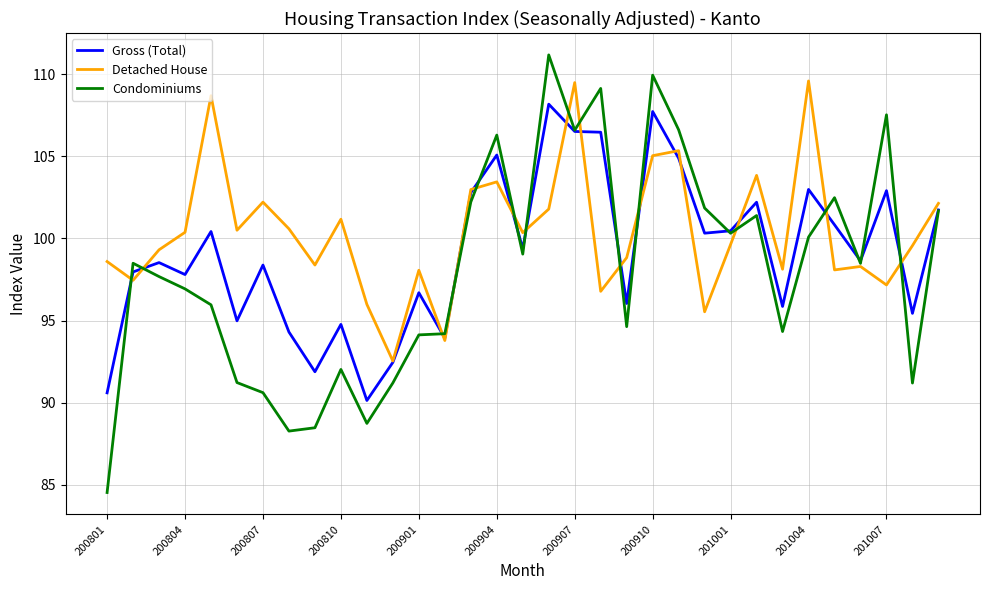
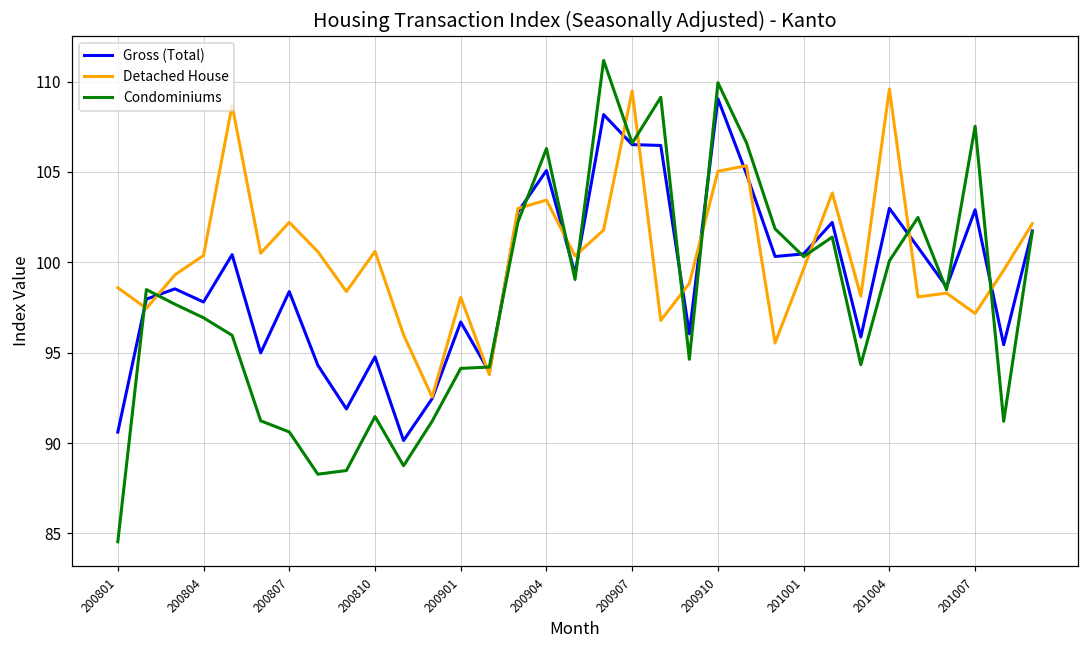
  {
    "Gross (Total)": {
      "200801": 90.6,
      "200804": 97.8,
      "200807": 98.4,
      "200810": 94.8,
      "200901": 96.7,
      "200904": 105.1,
-     "200910": 107.7,
+     "200910": 109.0,
      "201004": 103.0,
      "201007": 102.9
    },
    "Detached House": {
      "200801": 98.6,
      "200804": 100.4,
      "200807": 102.2,
-     "200810": 101.2,
+     "200810": 100.6,
      "200901": 98.1,
      "200904": 103.4,
      "200907": 109.5,
      "200910": 105.0,
      "201001": 99.6,
      "201004": 109.6,
      "201007": 97.2
    },
    "Condominiums": {
      "200801": 84.5,
      "200804": 96.9,
      "200807": 90.6,
-     "200810": 92.0,
+     "200810": 91.5,
      "200901": 94.1,
      "200904": 106.3,
      "200910": 109.9,
      "201004": 100.1,
      "201007": 107.5
    }
  }
